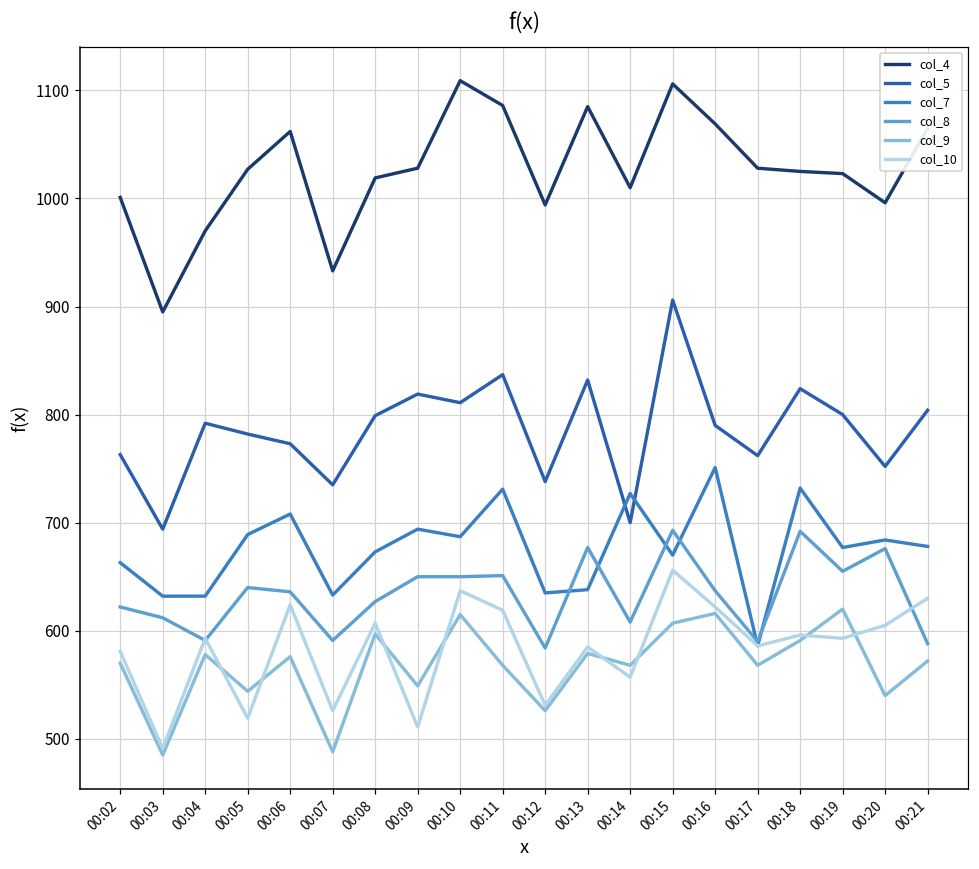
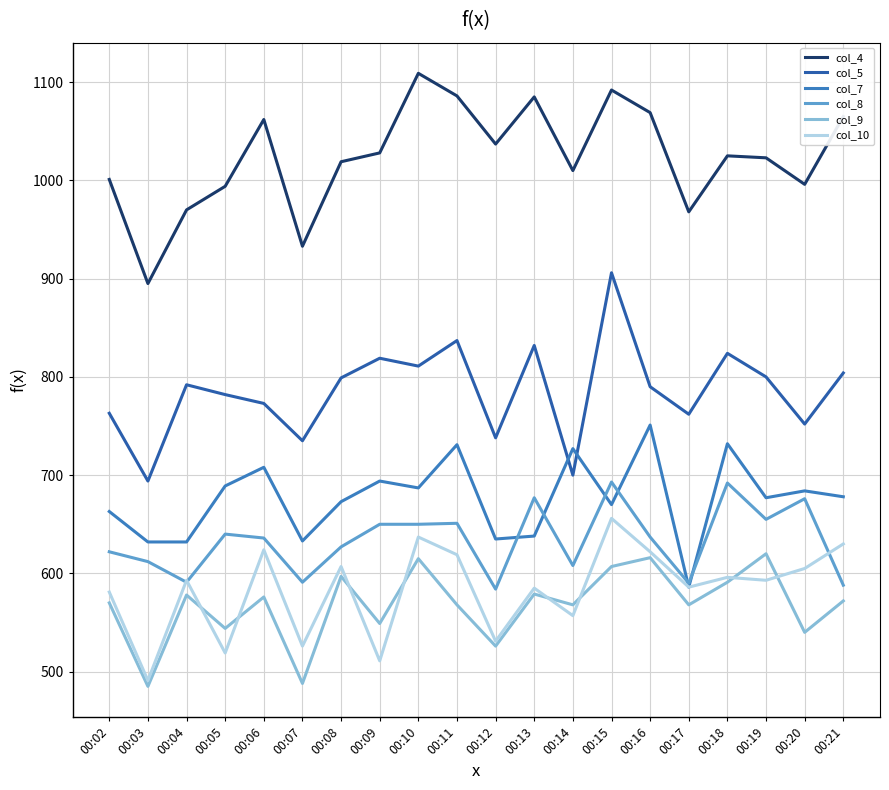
  {
    "col_4": {
      "00:02": 1000,
      "00:03": 900,
      "00:04": 970,
-     "00:05": 1030,
+     "00:05": 990,
      "00:06": 1060,
      "00:07": 930,
      "00:08": 1020,
      "00:09": 1030,
      "00:10": 1110,
      "00:11": 1090,
-     "00:12": 990,
+     "00:12": 1040,
      "00:13": 1090,
      "00:14": 1010,
-     "00:15": 1110,
+     "00:15": 1090,
      "00:16": 1070,
-     "00:17": 1030,
+     "00:17": 970,
      "00:18": 1030,
      "00:19": 1020,
      "00:20": 1000
    }
  }
